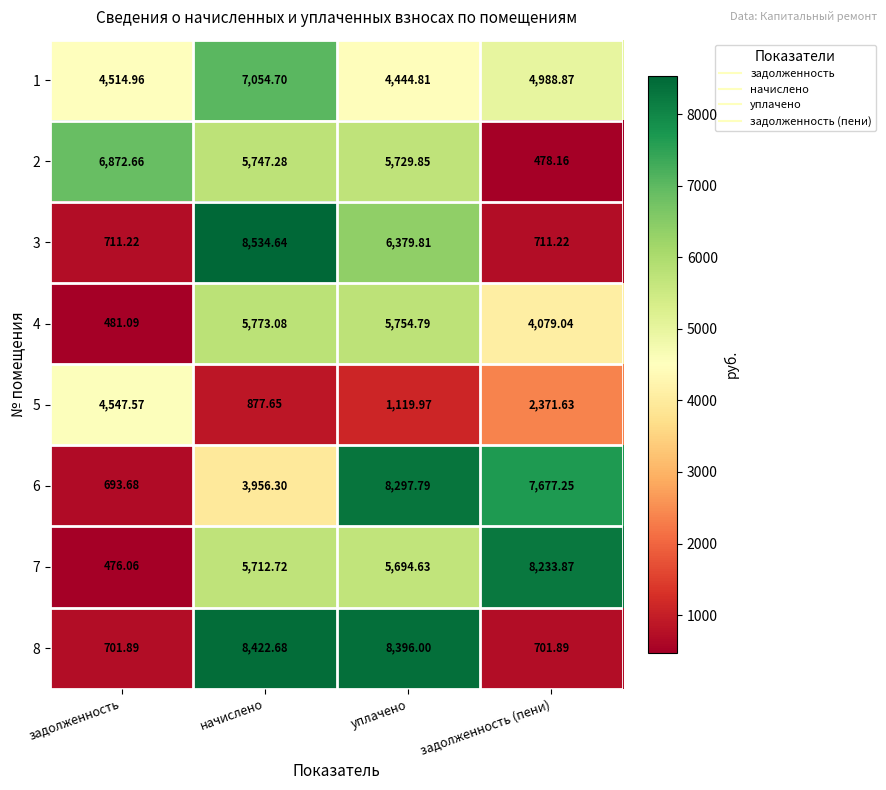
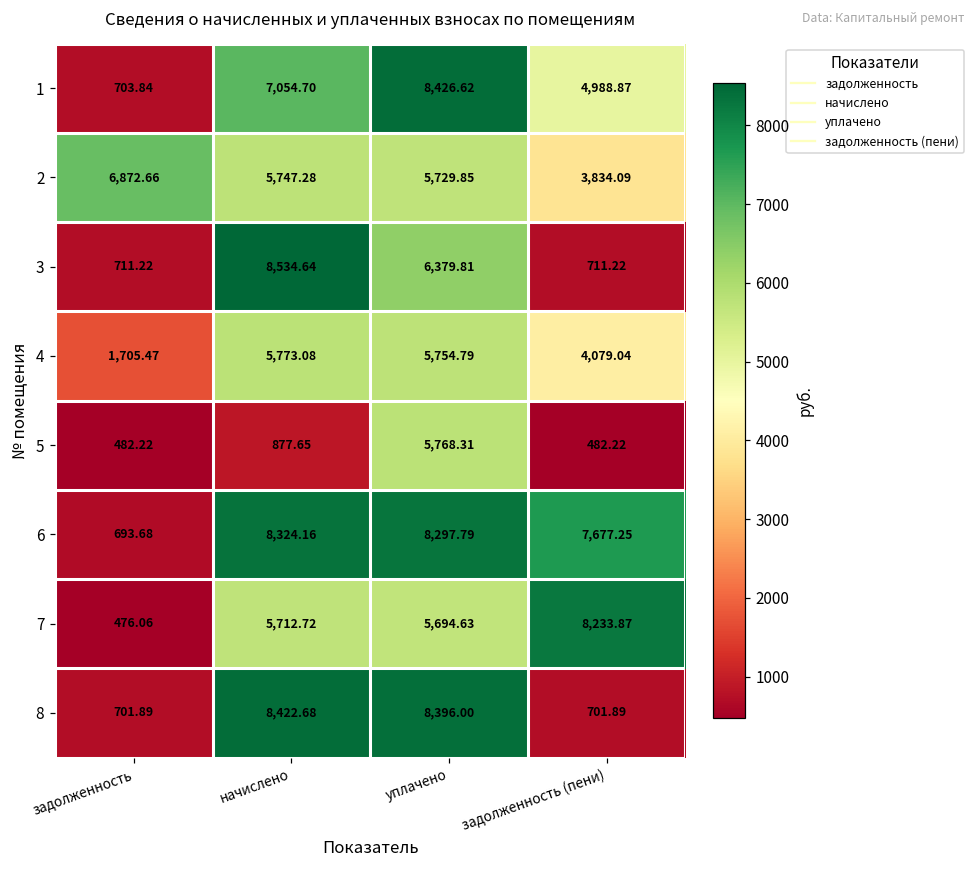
  {
    "1": {
-     "задолженность": "4,514.96",
+     "задолженность": "703.84",
      "начислено": "7,054.70",
-     "уплачено": "4,444.81",
+     "уплачено": "8,426.62",
      "задолженность (пени)": "4,988.87"
    },
    "2": {
      "задолженность": "6,872.66",
      "начислено": "5,747.28",
      "уплачено": "5,729.85",
-     "задолженность (пени)": "478.16"
+     "задолженность (пени)": "3,834.09"
    },
    "3": {
      "задолженность": "711.22",
      "начислено": "8,534.64",
      "уплачено": "6,379.81",
      "задолженность (пени)": "711.22"
    },
    "4": {
-     "задолженность": "481.09",
+     "задолженность": "1,705.47",
      "начислено": "5,773.08",
      "уплачено": "5,754.79",
      "задолженность (пени)": "4,079.04"
    },
    "5": {
-     "задолженность": "4,547.57",
+     "задолженность": "482.22",
      "начислено": "877.65",
-     "уплачено": "1,119.97",
-     "задолженность (пени)": "2,371.63"
+     "уплачено": "5,768.31",
+     "задолженность (пени)": "482.22"
    },
    "6": {
      "задолженность": "693.68",
-     "начислено": "3,956.30",
+     "начислено": "8,324.16",
      "уплачено": "8,297.79",
      "задолженность (пени)": "7,677.25"
    },
    "7": {
      "задолженность": "476.06",
      "начислено": "5,712.72",
      "уплачено": "5,694.63",
      "задолженность (пени)": "8,233.87"
    },
    "8": {
      "задолженность": "701.89",
      "начислено": "8,422.68",
      "уплачено": "8,396.00",
      "задолженность (пени)": "701.89"
    }
  }
